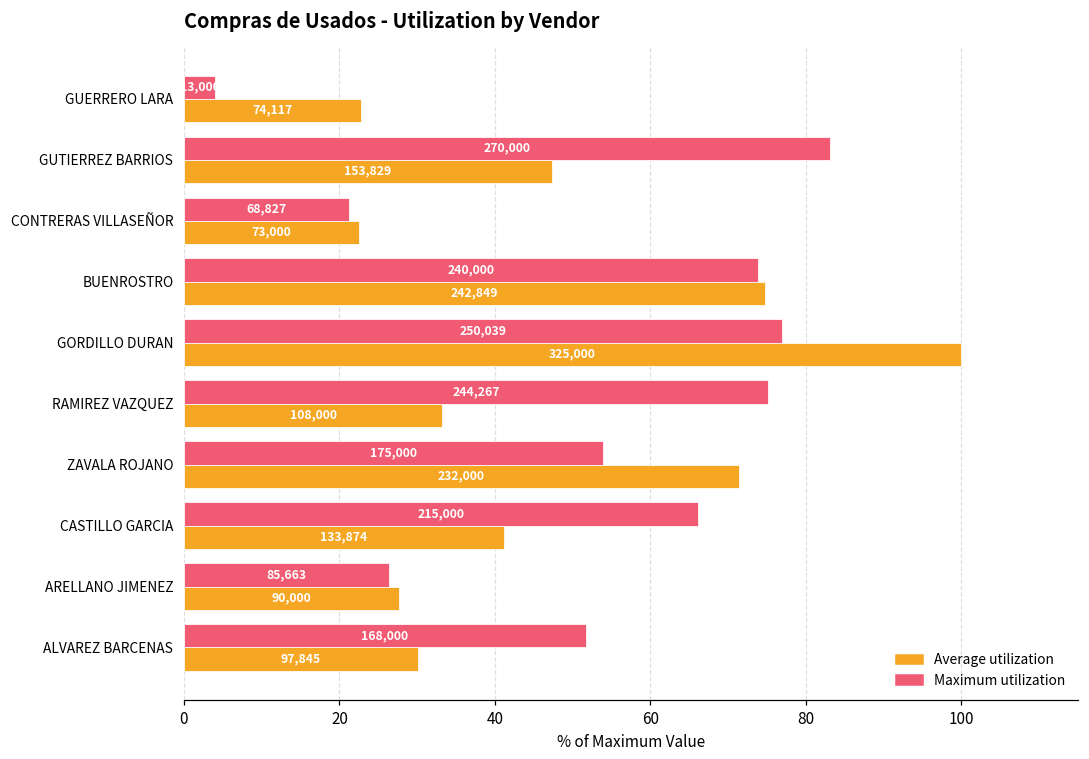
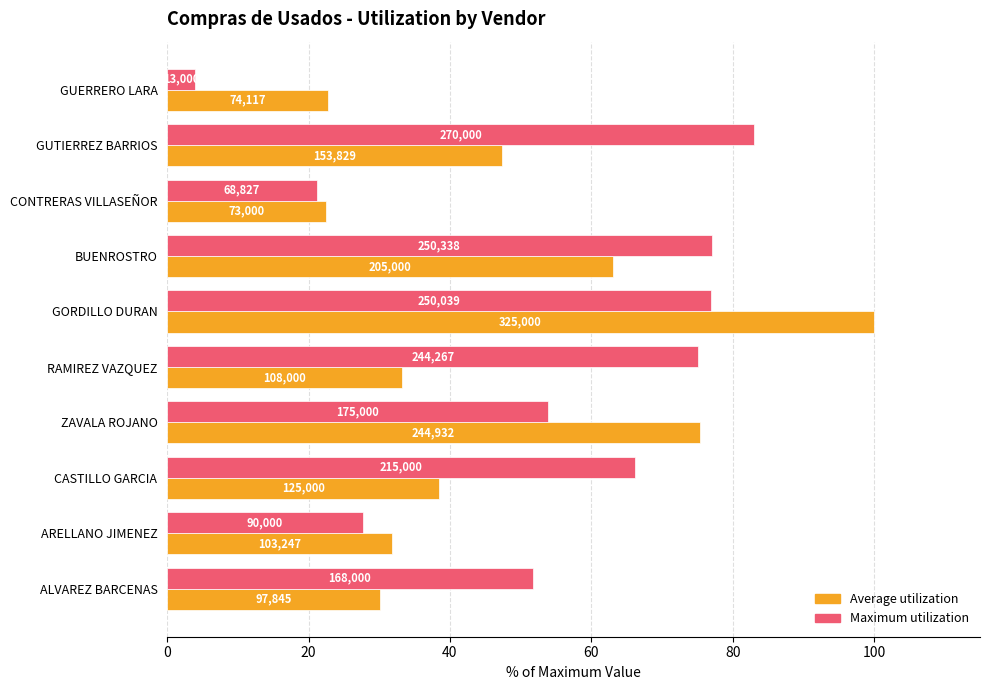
  {
    "Average utilization": {
-     "BUENROSTRO": "242,849",
-     "ZAVALA ROJANO": "232,000",
-     "CASTILLO GARCIA": "133,874",
-     "ARELLANO JIMENEZ": "90,000"
+     "BUENROSTRO": "205,000",
+     "ZAVALA ROJANO": "244,932",
+     "CASTILLO GARCIA": "125,000",
+     "ARELLANO JIMENEZ": "103,247"
    },
    "Maximum utilization": {
-     "BUENROSTRO": "240,000",
-     "ARELLANO JIMENEZ": "85,663"
+     "BUENROSTRO": "250,338",
+     "ARELLANO JIMENEZ": "90,000"
    }
  }
